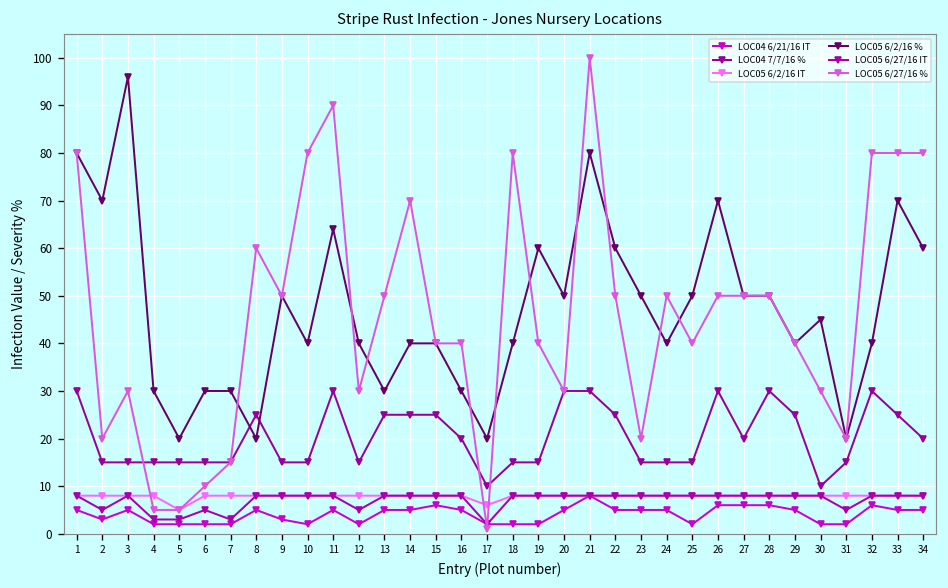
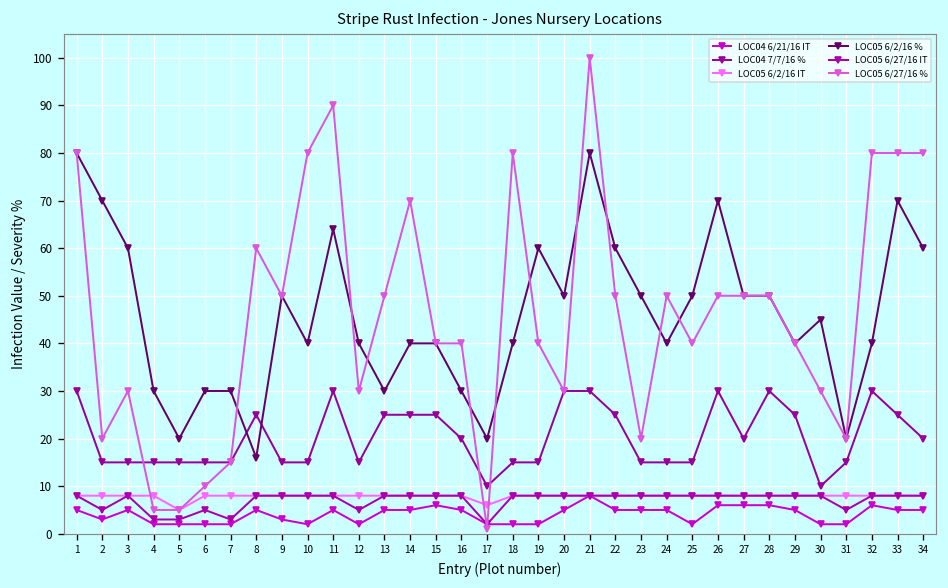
  {
    "LOC05 6/2/16 %": {
      "2": 70,
-     "3": 96,
+     "3": 60,
      "4": 30,
      "5": 20,
      "6": 30,
      "7": 30,
-     "8": 20,
+     "8": 16,
      "10": 40,
      "11": 64,
      "12": 40,
      "13": 30,
      "14": 40,
      "16": 30,
      "17": 20,
      "18": 40,
      "19": 60,
      "20": 50,
      "21": 80,
      "22": 60,
      "23": 50,
      "24": 40,
      "25": 50,
      "26": 70,
      "30": 45,
      "32": 40,
      "33": 70,
      "34": 60
    }
  }
